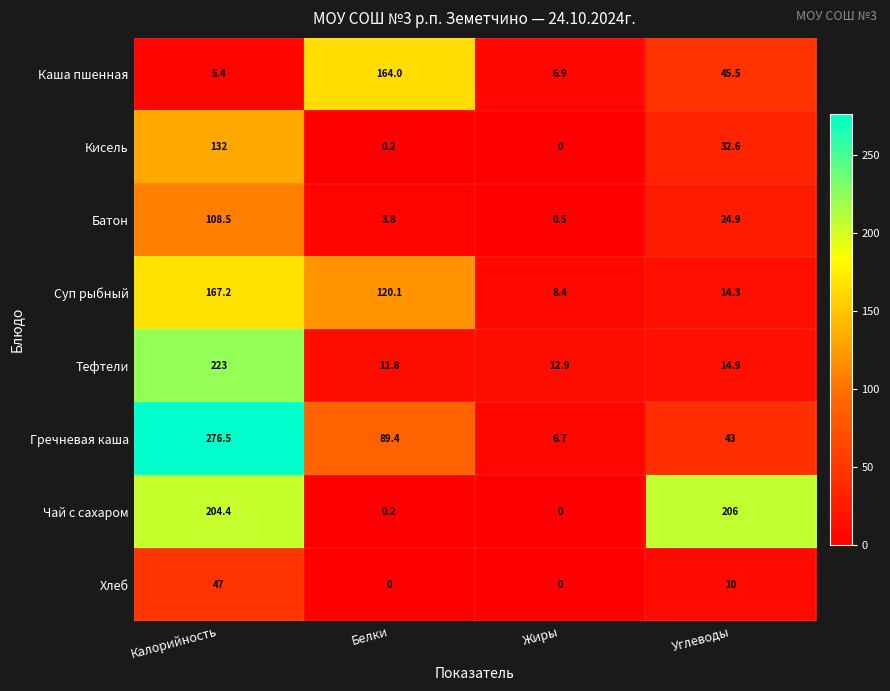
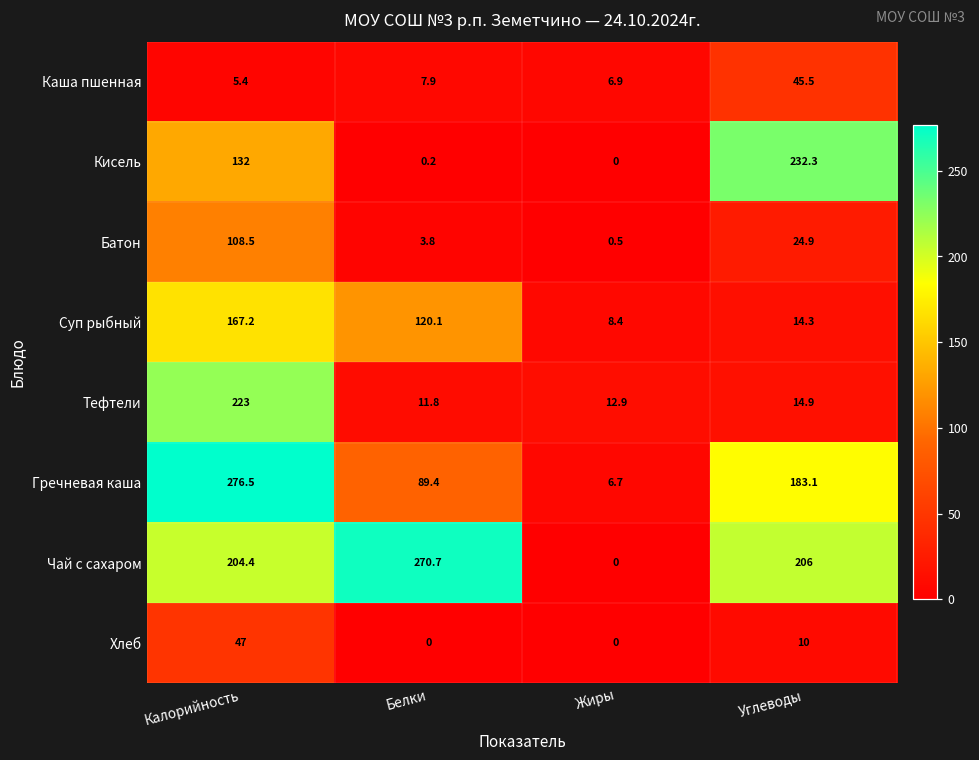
  {
    "Каша пшенная": {
      "Калорийность": 5.4,
-     "Белки": 164.0,
+     "Белки": 7.9,
      "Жиры": 6.9,
      "Углеводы": 45.5
    },
    "Кисель": {
      "Калорийность": 132,
      "Белки": 0.2,
      "Жиры": 0,
-     "Углеводы": 32.6
+     "Углеводы": 232.3
    },
    "Батон": {
      "Калорийность": 108.5,
      "Белки": 3.8,
      "Жиры": 0.5,
      "Углеводы": 24.9
    },
    "Суп рыбный": {
      "Калорийность": 167.2,
      "Белки": 120.1,
      "Жиры": 8.4,
      "Углеводы": 14.3
    },
    "Тефтели": {
      "Калорийность": 223,
      "Белки": 11.8,
      "Жиры": 12.9,
      "Углеводы": 14.9
    },
    "Гречневая каша": {
      "Калорийность": 276.5,
      "Белки": 89.4,
      "Жиры": 6.7,
-     "Углеводы": 43
+     "Углеводы": 183.1
    },
    "Чай с сахаром": {
      "Калорийность": 204.4,
-     "Белки": 0.2,
+     "Белки": 270.7,
      "Жиры": 0,
      "Углеводы": 206
    },
    "Хлеб": {
      "Калорийность": 47,
      "Белки": 0,
      "Жиры": 0,
      "Углеводы": 10
    }
  }
